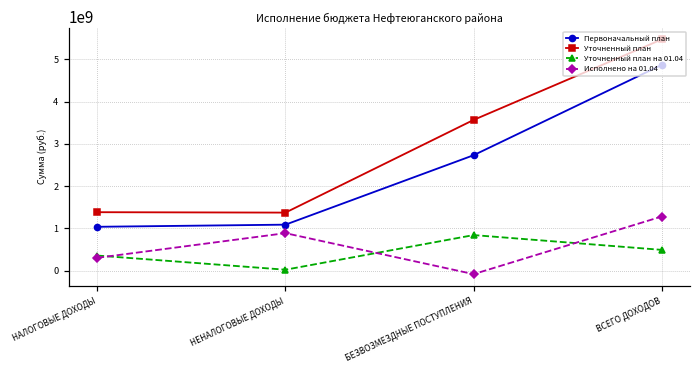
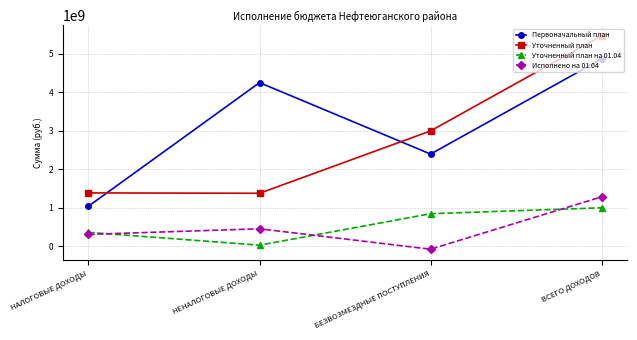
  {
    "Первоначальный план": {
      "НАЛОГОВЫЕ ДОХОДЫ": 1000000000,
-     "НЕНАЛОГОВЫЕ ДОХОДЫ": 1100000000,
-     "БЕЗВОЗМЕЗДНЫЕ ПОСТУПЛЕНИЯ": 2700000000
+     "НЕНАЛОГОВЫЕ ДОХОДЫ": 4300000000,
+     "БЕЗВОЗМЕЗДНЫЕ ПОСТУПЛЕНИЯ": 2400000000
    },
    "Уточненный план": {
      "НАЛОГОВЫЕ ДОХОДЫ": 1400000000,
      "НЕНАЛОГОВЫЕ ДОХОДЫ": 1400000000,
-     "БЕЗВОЗМЕЗДНЫЕ ПОСТУПЛЕНИЯ": 3600000000
+     "БЕЗВОЗМЕЗДНЫЕ ПОСТУПЛЕНИЯ": 3000000000
    },
    "Уточненный план на 01.04": {
      "НЕНАЛОГОВЫЕ ДОХОДЫ": 0,
      "БЕЗВОЗМЕЗДНЫЕ ПОСТУПЛЕНИЯ": 800000000,
-     "ВСЕГО ДОХОДОВ": 500000000
+     "ВСЕГО ДОХОДОВ": 1000000000
    },
    "Исполнено на 01.04": {
-     "НЕНАЛОГОВЫЕ ДОХОДЫ": 900000000,
+     "НЕНАЛОГОВЫЕ ДОХОДЫ": 500000000,
      "БЕЗВОЗМЕЗДНЫЕ ПОСТУПЛЕНИЯ": -100000000,
      "ВСЕГО ДОХОДОВ": 1300000000
    }
  }
